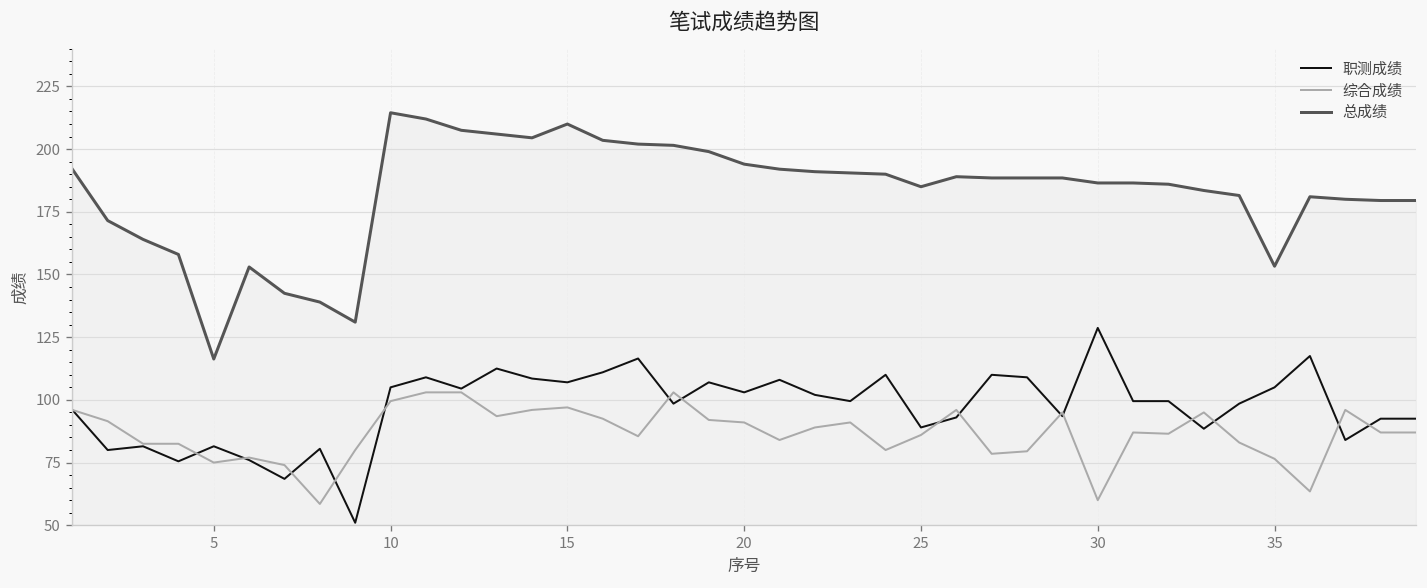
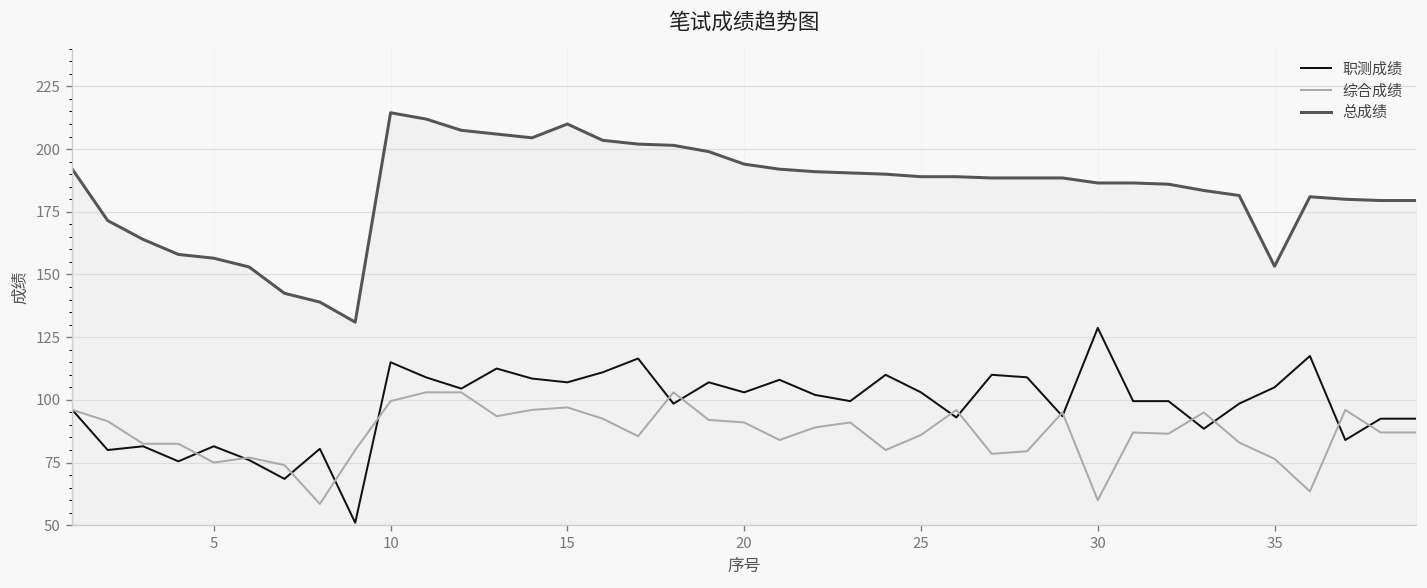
  {
    "职测成绩": {
      "5": 82,
-     "10": 105,
+     "10": 115,
      "15": 107,
      "20": 103,
-     "25": 89,
+     "25": 103,
      "30": 129,
      "35": 105
    },
    "综合成绩": {
      "5": 75,
      "10": 100,
      "15": 97,
      "20": 91,
      "25": 86,
      "30": 60,
      "35": 77
    },
    "总成绩": {
-     "5": 116,
+     "5": 157,
      "10": 215,
      "15": 210,
      "20": 194,
-     "25": 185,
+     "25": 189,
      "30": 187,
      "35": 153
    }
  }
